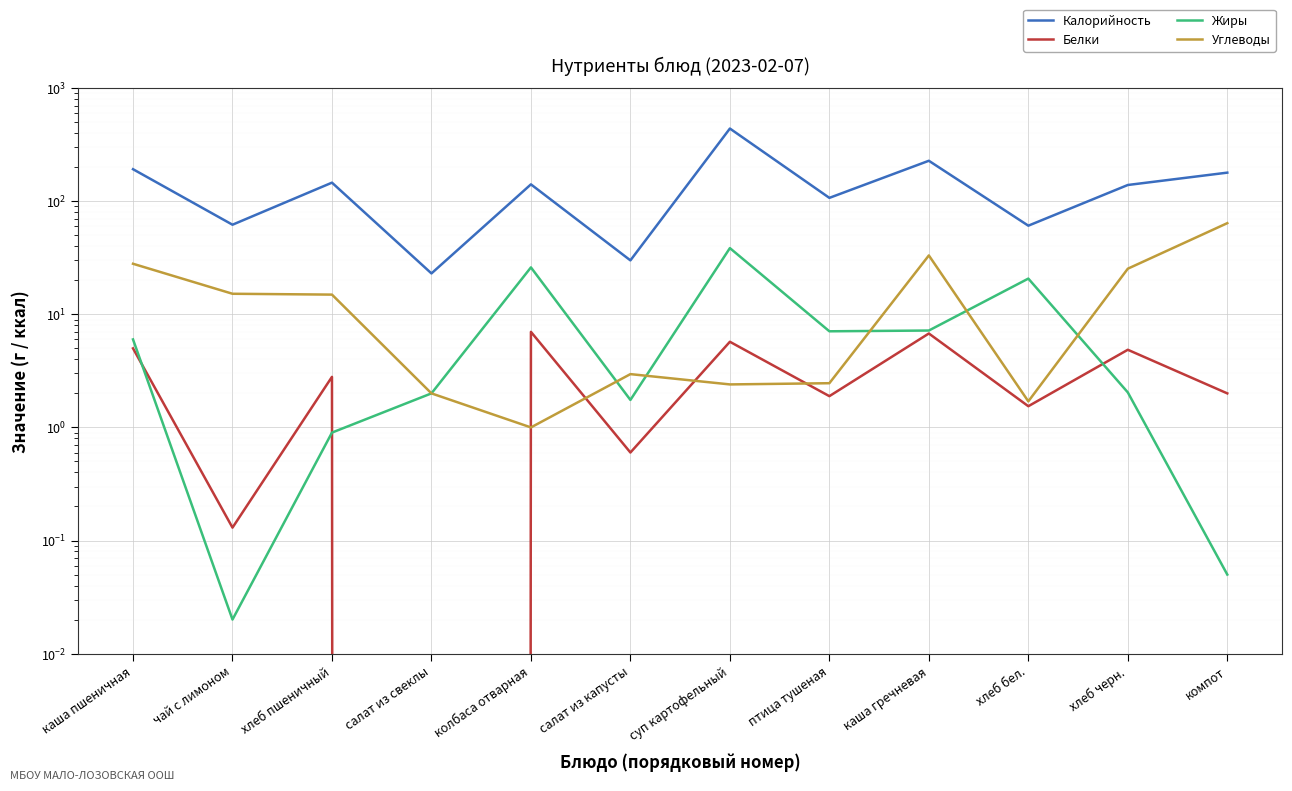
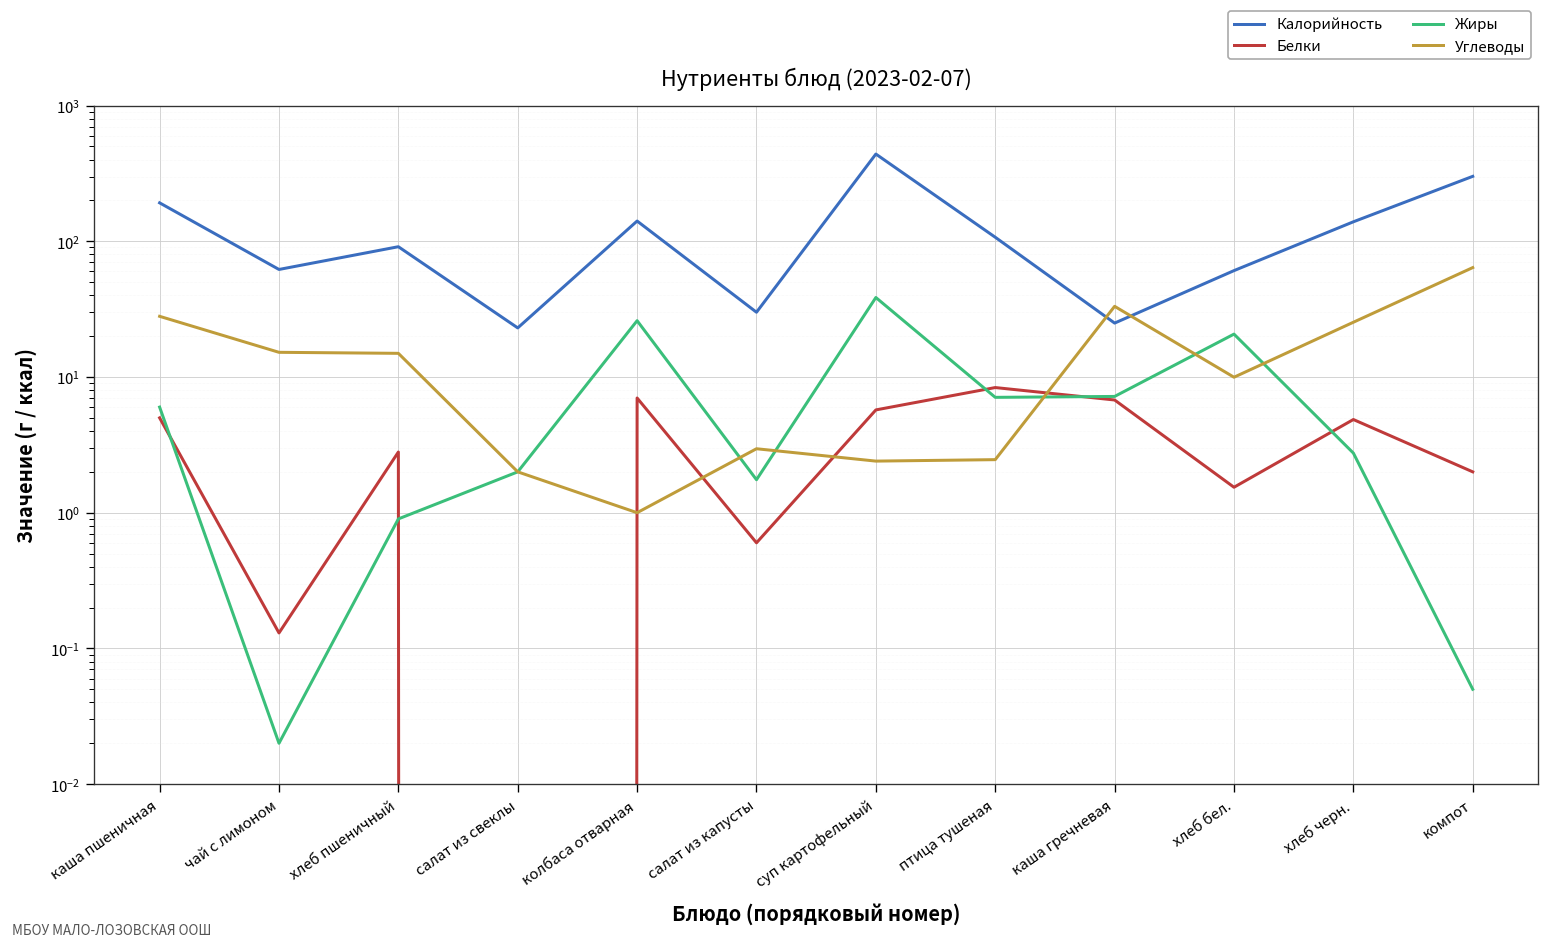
  {
    "Калорийность": {
      "каша пшеничная": 190,
      "чай с лимоном": 60,
-     "хлеб пшеничный": 150,
+     "хлеб пшеничный": 90,
      "салат из свеклы": 23,
      "колбаса отварная": 140,
      "салат из капусты": 30,
      "суп картофельный": 440,
      "птица тушеная": 110,
-     "каша гречневая": 230,
+     "каша гречневая": 25,
      "хлеб бел.": 60,
      "хлеб черн.": 140,
-     "компот": 180
+     "компот": 300
    },
    "Белки": {
      "каша пшеничная": 5,
      "чай с лимоном": 0.13,
      "хлеб пшеничный": 2.8,
      "колбаса отварная": 7,
      "салат из капусты": 0.6,
      "суп картофельный": 6,
-     "птица тушеная": 1.9,
+     "птица тушеная": 8,
      "каша гречневая": 7,
      "хлеб бел.": 1.5,
      "хлеб черн.": 4.9,
      "компот": 2.0
    },
    "Жиры": {
      "каша пшеничная": 6,
      "чай с лимоном": 0.020,
      "хлеб пшеничный": 0.9,
      "колбаса отварная": 26,
      "салат из капусты": 1.8,
      "суп картофельный": 39,
      "птица тушеная": 7,
      "каша гречневая": 7,
      "хлеб бел.": 21,
-     "хлеб черн.": 2.0,
+     "хлеб черн.": 2.8,
      "компот": 0.05
    },
    "Углеводы": {
      "каша пшеничная": 28,
      "чай с лимоном": 15,
      "хлеб пшеничный": 15,
      "колбаса отварная": 1.0,
      "салат из капусты": 3.0,
      "суп картофельный": 2.4,
      "птица тушеная": 2.5,
      "каша гречневая": 33,
-     "хлеб бел.": 1.7,
+     "хлеб бел.": 10,
      "хлеб черн.": 25,
      "компот": 60
    }
  }
